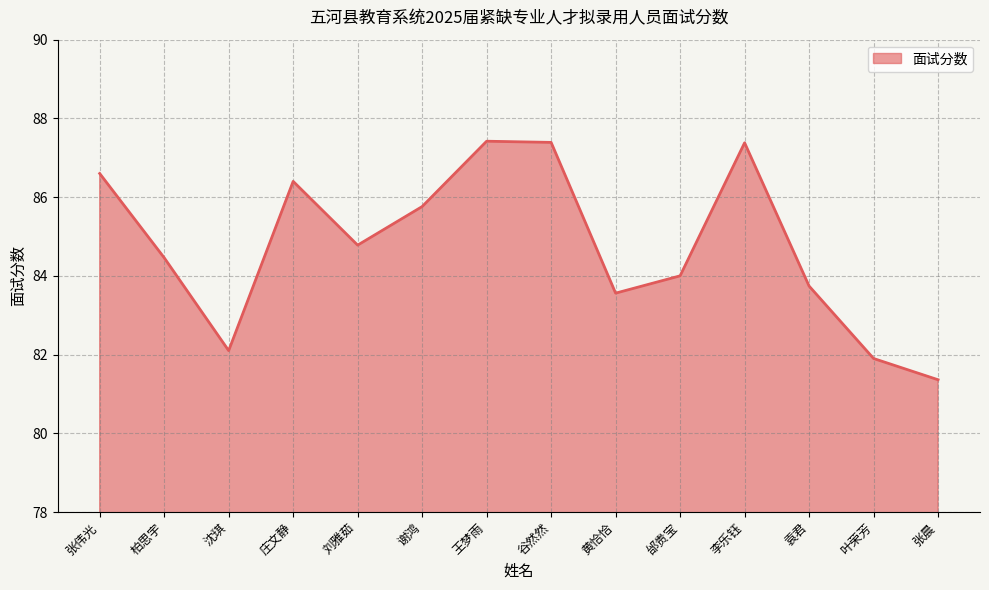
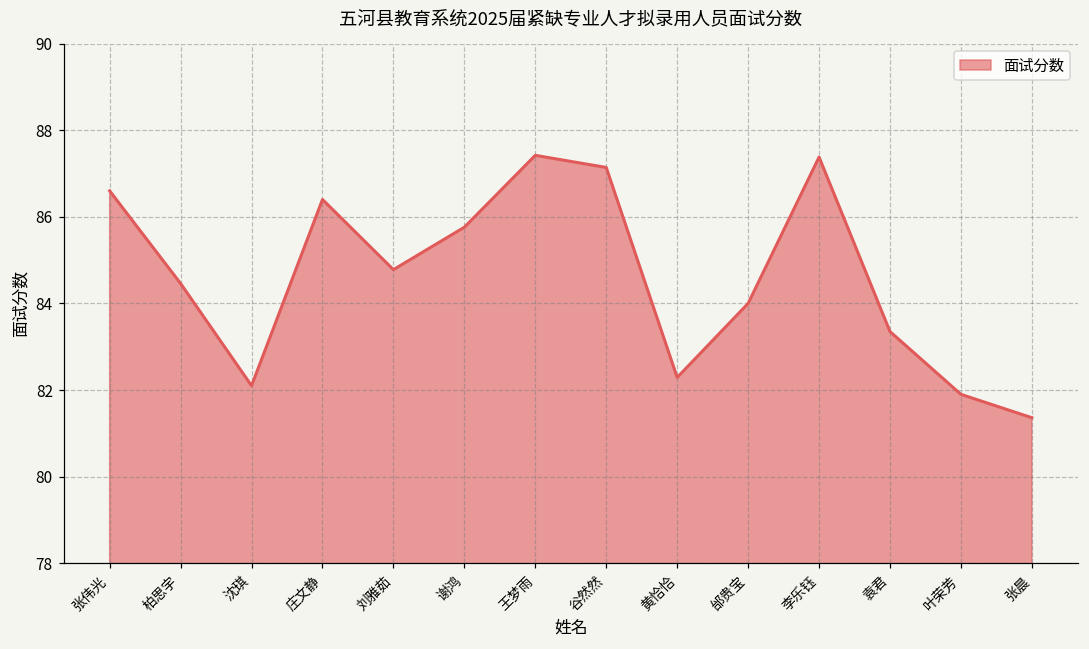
  {
    "张伟光": 86.6,
    "柏思宇": 84.5,
    "沈琪": 82.1,
    "庄文静": 86.4,
    "刘雅茹": 84.8,
    "谢鸿": 85.8,
    "王梦雨": 87.4,
-   "谷然然": 87.4,
-   "黄恰恰": 83.6,
+   "谷然然": 87.1,
+   "黄恰恰": 82.3,
    "邰贵宝": 84.0,
    "李乐钰": 87.4,
-   "袁君": 83.7,
+   "袁君": 83.4,
    "叶荣芳": 81.9,
    "张晨": 81.4
  }
